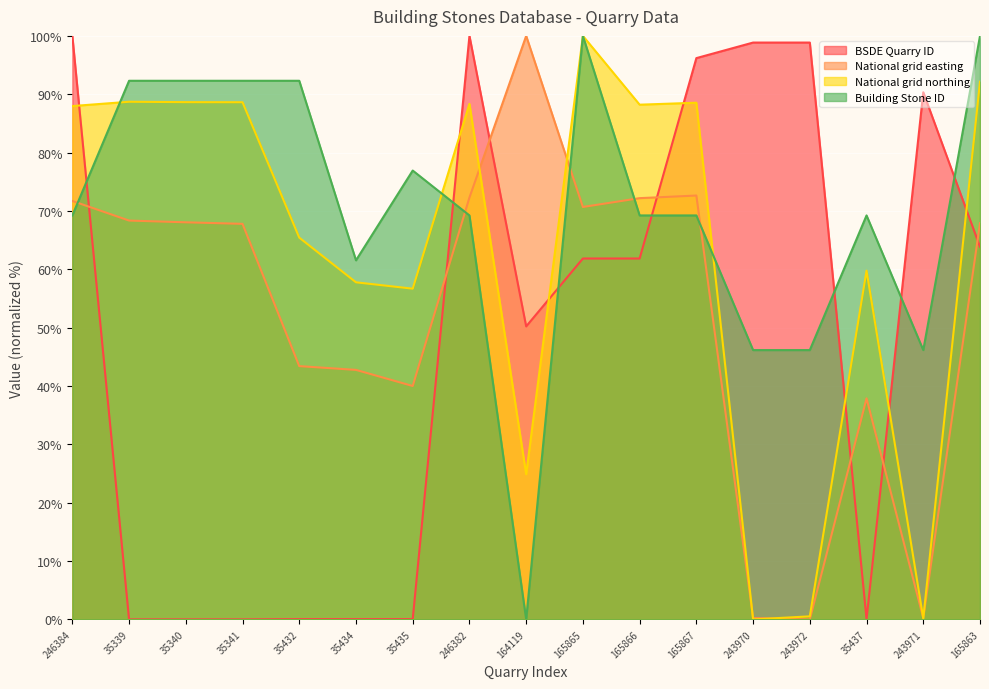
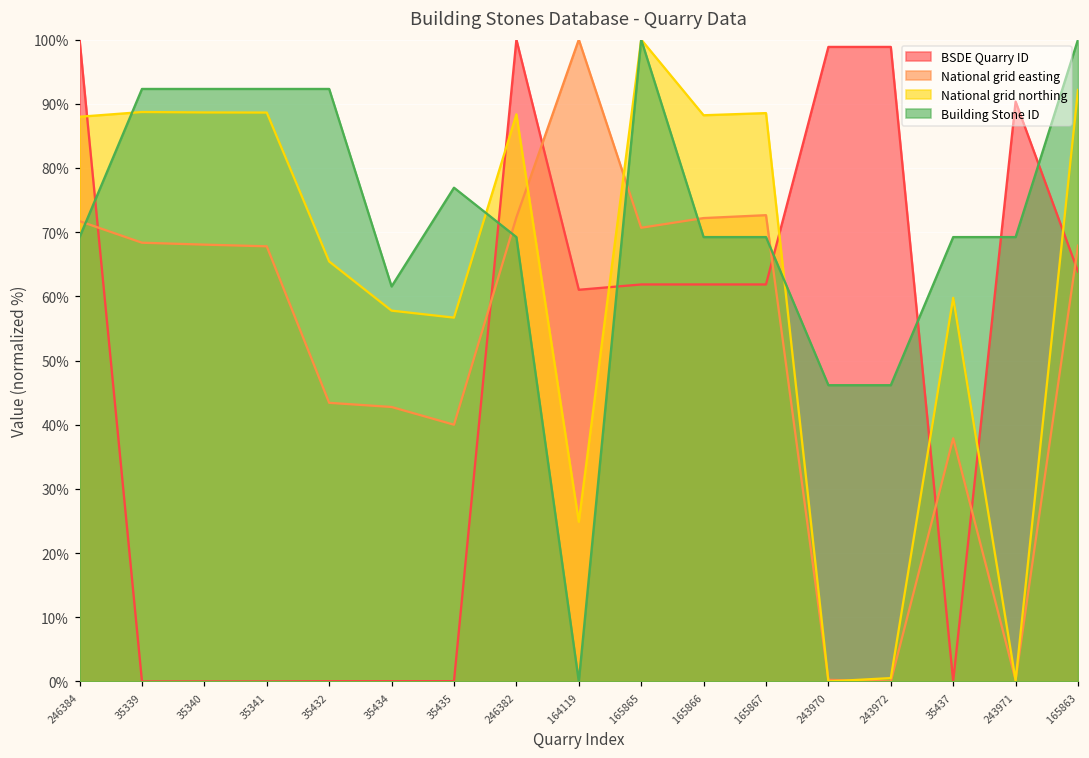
  {
    "BSDE Quarry ID": {
      "246384": "100%",
      "35339": "0%",
      "35340": "0%",
      "35341": "0%",
      "35432": "0%",
      "35434": "0%",
      "35435": "0%",
      "246382": "100%",
-     "164119": "50%",
+     "164119": "61%",
      "165865": "62%",
      "165866": "62%",
-     "165867": "96%",
+     "165867": "62%",
      "243970": "99%",
      "243972": "99%",
      "35437": "0%",
      "165863": "64%"
    },
    "National grid easting": {
      "246384": "72%",
      "35339": "68%",
      "35340": "68%",
      "35341": "68%",
      "35432": "43%",
      "35434": "43%",
      "35435": "40%",
      "246382": "72%",
      "164119": "100%",
      "165865": "71%",
      "165866": "72%",
      "165867": "73%",
      "243972": "0%",
      "35437": "38%",
      "165863": "68%"
    },
    "National grid northing": {
      "246384": "88%",
      "35339": "89%",
      "35340": "89%",
      "35341": "89%",
      "35432": "65%",
      "35434": "58%",
      "35435": "57%",
      "246382": "88%",
      "164119": "25%",
      "165866": "88%",
      "165867": "89%",
      "243972": "1%",
      "35437": "60%",
      "165863": "92%"
    },
    "Building Stone ID": {
      "246384": "69%",
      "35339": "92%",
      "35340": "92%",
      "35341": "92%",
      "35432": "92%",
      "35434": "62%",
      "35435": "77%",
      "246382": "69%",
      "164119": "0%",
      "165866": "69%",
      "165867": "69%",
      "243970": "46%",
      "243972": "46%",
      "35437": "69%",
-     "243971": "46%",
+     "243971": "69%",
      "165863": "100%"
    }
  }
